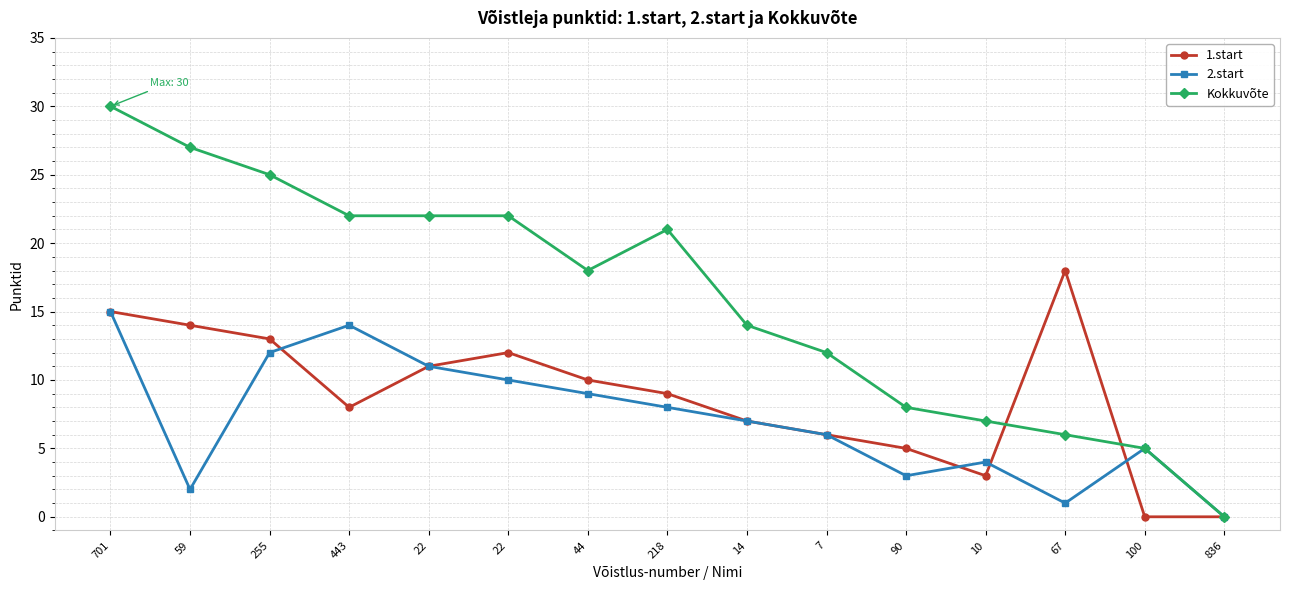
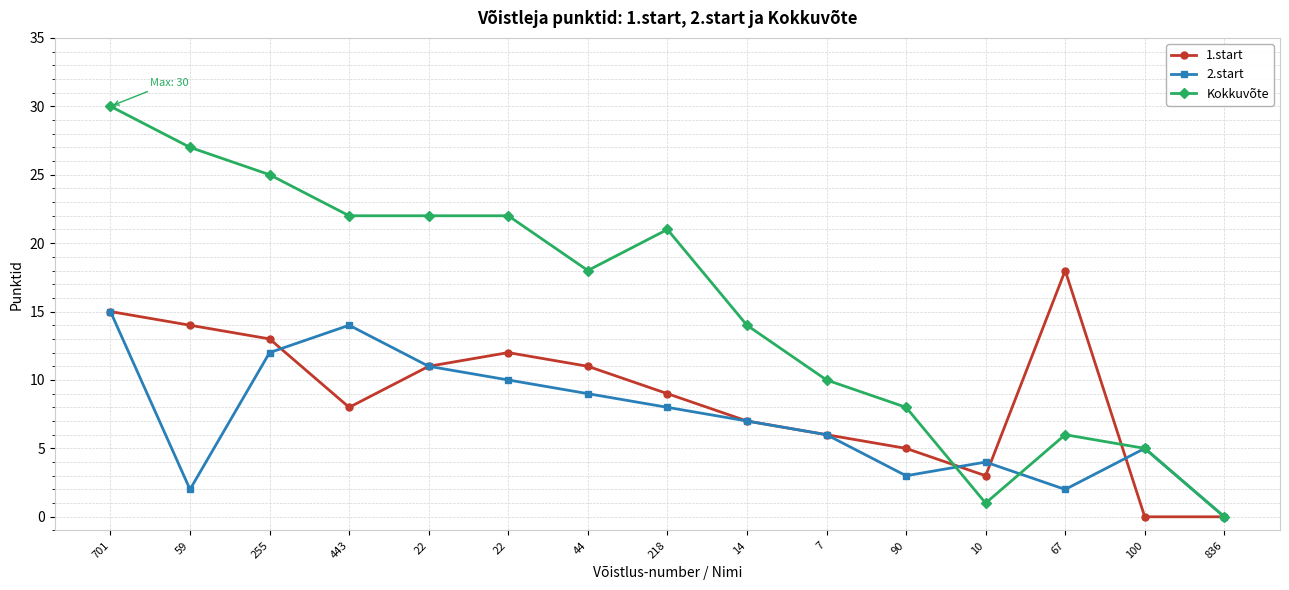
  {
    "1.start": {
      "59": 14,
      "255": 13,
      "443": 8,
-     "44": 10,
+     "44": 11,
      "218": 9,
      "90": 5,
      "10": 3,
      "67": 18,
      "100": 0
    },
    "2.start": {
      "59": 2,
      "255": 12,
      "443": 14,
      "44": 9,
      "218": 8,
      "90": 3,
      "10": 4,
-     "67": 1
+     "67": 2
    },
    "Kokkuvõte": {
      "59": 27,
      "255": 25,
      "443": 22,
      "44": 18,
      "218": 21,
      "14": 14,
-     "7": 12,
+     "7": 10,
      "90": 8,
-     "10": 7,
+     "10": 1,
      "67": 6
    }
  }
